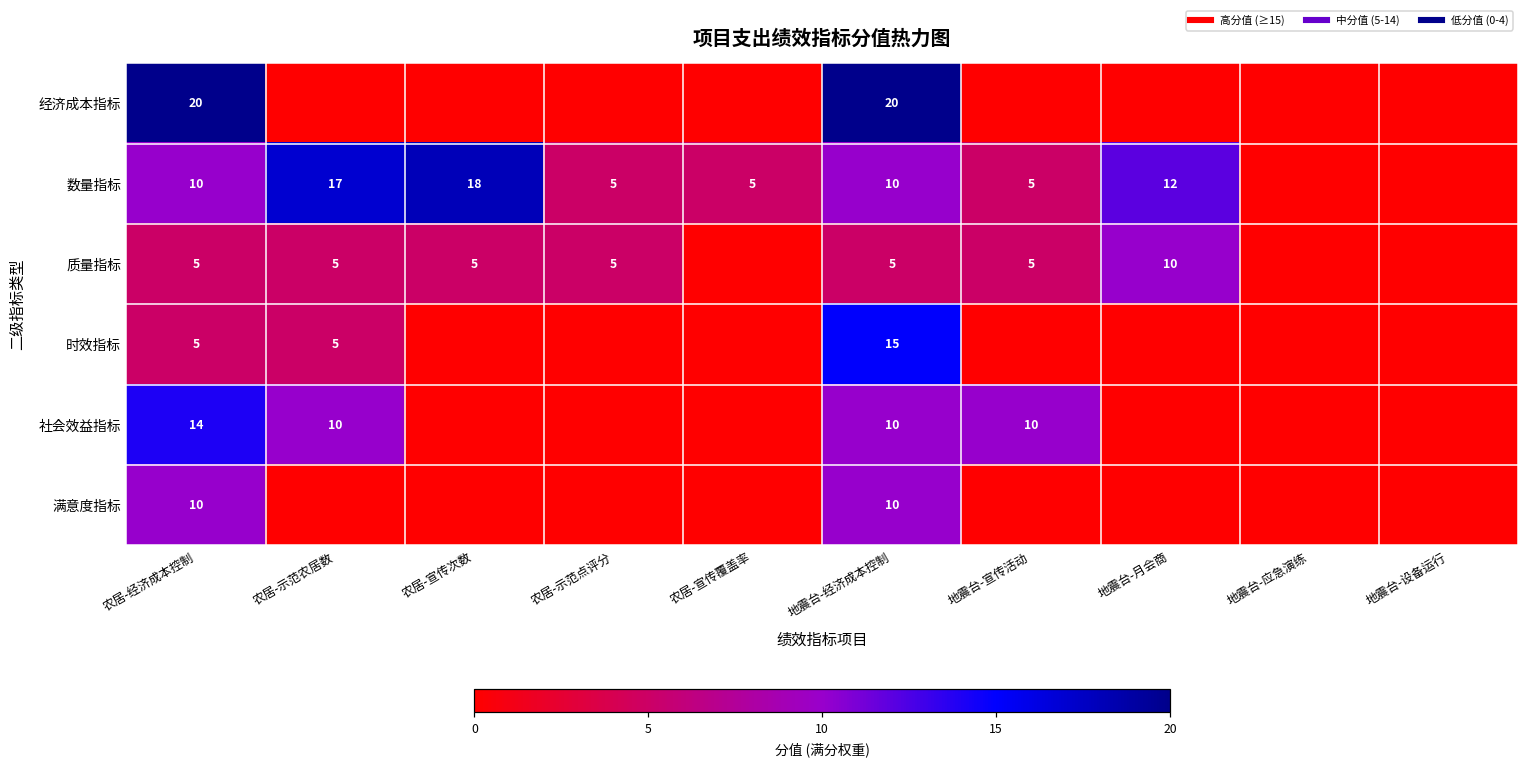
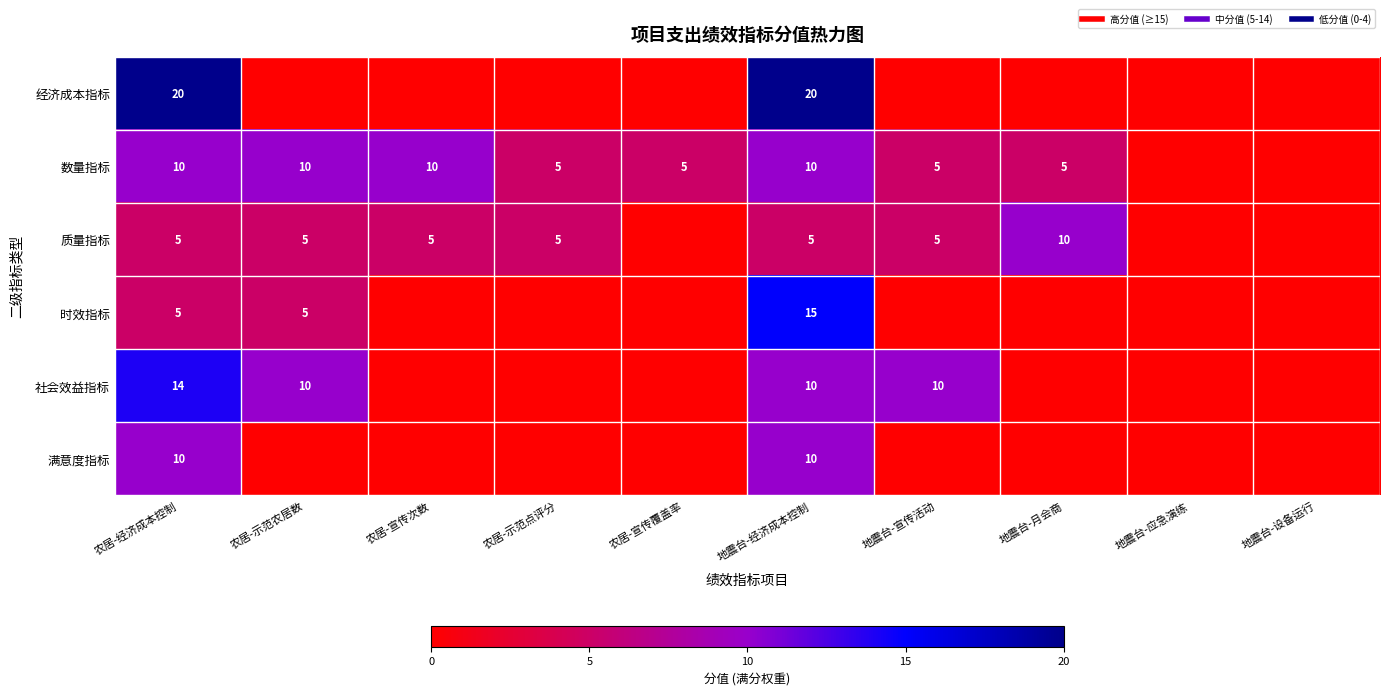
  {
    "经济成本指标": {
      "农居-经济成本控制": 20,
      "地震台-经济成本控制": 20
    },
    "数量指标": {
      "农居-经济成本控制": 10,
-     "农居-示范农居数": 17,
-     "农居-宣传次数": 18,
+     "农居-示范农居数": 10,
+     "农居-宣传次数": 10,
      "农居-示范点评分": 5,
      "农居-宣传覆盖率": 5,
      "地震台-经济成本控制": 10,
      "地震台-宣传活动": 5,
-     "地震台-月会商": 12
+     "地震台-月会商": 5
    },
    "质量指标": {
      "农居-经济成本控制": 5,
      "农居-示范农居数": 5,
      "农居-宣传次数": 5,
      "农居-示范点评分": 5,
      "地震台-经济成本控制": 5,
      "地震台-宣传活动": 5,
      "地震台-月会商": 10
    },
    "时效指标": {
      "农居-经济成本控制": 5,
      "农居-示范农居数": 5,
      "地震台-经济成本控制": 15
    },
    "社会效益指标": {
      "农居-经济成本控制": 14,
      "农居-示范农居数": 10,
      "地震台-经济成本控制": 10,
      "地震台-宣传活动": 10
    },
    "满意度指标": {
      "农居-经济成本控制": 10,
      "地震台-经济成本控制": 10
    }
  }
